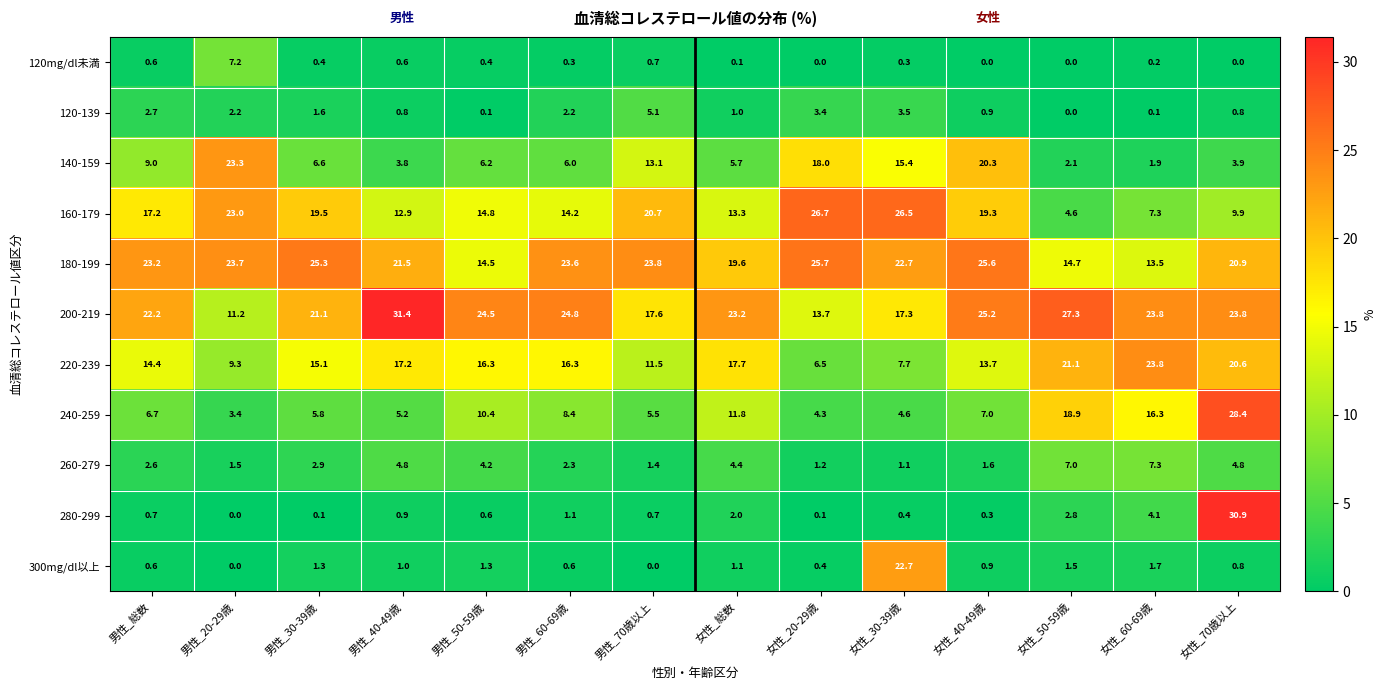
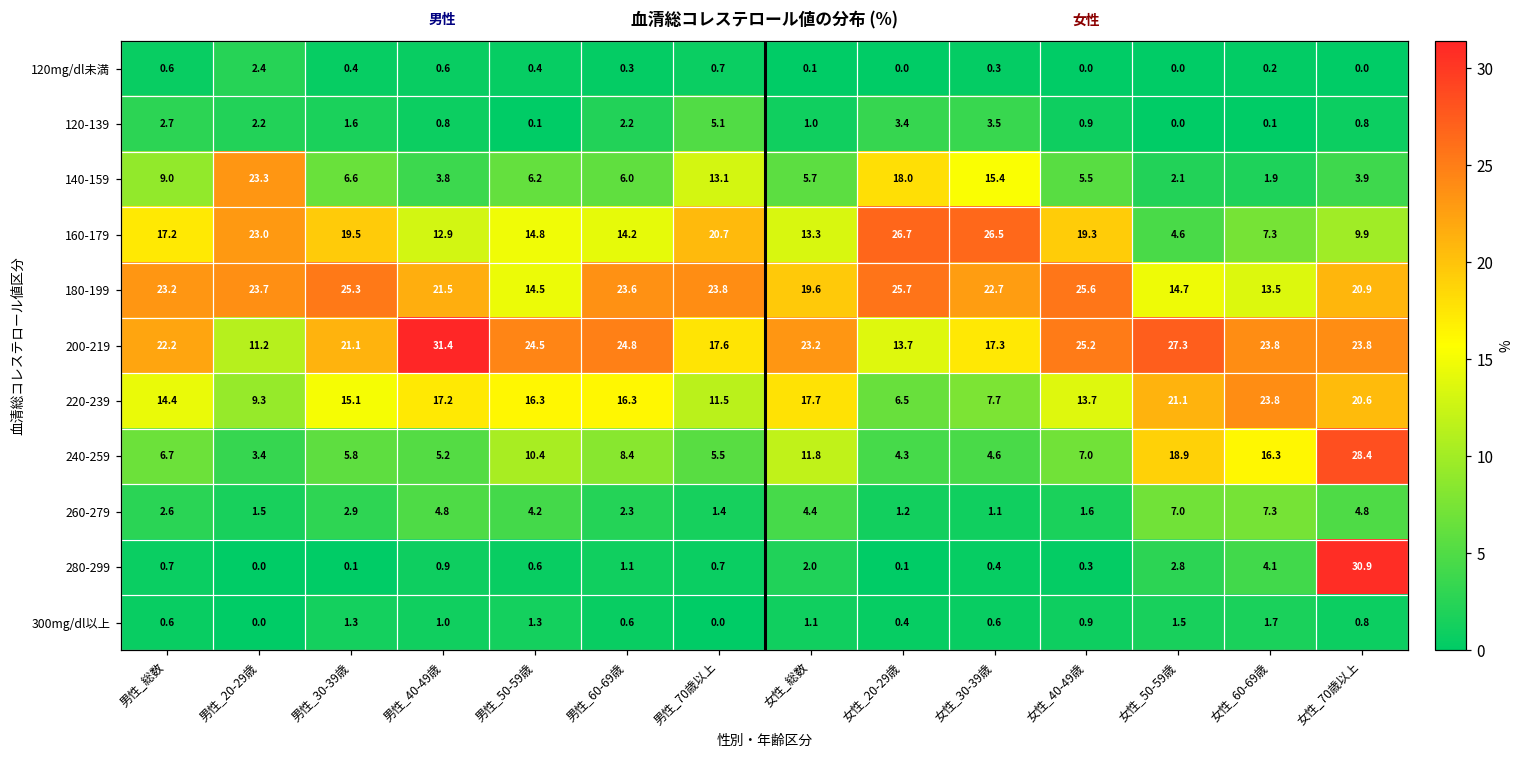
  {
    "120mg/dl未満": {
      "男性_総数": 0.6,
-     "男性_20-29歳": 7.2,
+     "男性_20-29歳": 2.4,
      "男性_30-39歳": 0.4,
      "男性_40-49歳": 0.6,
      "男性_50-59歳": 0.4,
      "男性_60-69歳": 0.3,
      "男性_70歳以上": 0.7,
      "女性_総数": 0.1,
      "女性_20-29歳": 0.0,
      "女性_30-39歳": 0.3,
      "女性_40-49歳": 0.0,
      "女性_50-59歳": 0.0,
      "女性_60-69歳": 0.2,
      "女性_70歳以上": 0.0
    },
    "120-139": {
      "男性_総数": 2.7,
      "男性_20-29歳": 2.2,
      "男性_30-39歳": 1.6,
      "男性_40-49歳": 0.8,
      "男性_50-59歳": 0.1,
      "男性_60-69歳": 2.2,
      "男性_70歳以上": 5.1,
      "女性_総数": 1.0,
      "女性_20-29歳": 3.4,
      "女性_30-39歳": 3.5,
      "女性_40-49歳": 0.9,
      "女性_50-59歳": 0.0,
      "女性_60-69歳": 0.1,
      "女性_70歳以上": 0.8
    },
    "140-159": {
      "男性_総数": 9.0,
      "男性_20-29歳": 23.3,
      "男性_30-39歳": 6.6,
      "男性_40-49歳": 3.8,
      "男性_50-59歳": 6.2,
      "男性_60-69歳": 6.0,
      "男性_70歳以上": 13.1,
      "女性_総数": 5.7,
      "女性_20-29歳": 18.0,
      "女性_30-39歳": 15.4,
-     "女性_40-49歳": 20.3,
+     "女性_40-49歳": 5.5,
      "女性_50-59歳": 2.1,
      "女性_60-69歳": 1.9,
      "女性_70歳以上": 3.9
    },
    "160-179": {
      "男性_総数": 17.2,
      "男性_20-29歳": 23.0,
      "男性_30-39歳": 19.5,
      "男性_40-49歳": 12.9,
      "男性_50-59歳": 14.8,
      "男性_60-69歳": 14.2,
      "男性_70歳以上": 20.7,
      "女性_総数": 13.3,
      "女性_20-29歳": 26.7,
      "女性_30-39歳": 26.5,
      "女性_40-49歳": 19.3,
      "女性_50-59歳": 4.6,
      "女性_60-69歳": 7.3,
      "女性_70歳以上": 9.9
    },
    "180-199": {
      "男性_総数": 23.2,
      "男性_20-29歳": 23.7,
      "男性_30-39歳": 25.3,
      "男性_40-49歳": 21.5,
      "男性_50-59歳": 14.5,
      "男性_60-69歳": 23.6,
      "男性_70歳以上": 23.8,
      "女性_総数": 19.6,
      "女性_20-29歳": 25.7,
      "女性_30-39歳": 22.7,
      "女性_40-49歳": 25.6,
      "女性_50-59歳": 14.7,
      "女性_60-69歳": 13.5,
      "女性_70歳以上": 20.9
    },
    "200-219": {
      "男性_総数": 22.2,
      "男性_20-29歳": 11.2,
      "男性_30-39歳": 21.1,
      "男性_40-49歳": 31.4,
      "男性_50-59歳": 24.5,
      "男性_60-69歳": 24.8,
      "男性_70歳以上": 17.6,
      "女性_総数": 23.2,
      "女性_20-29歳": 13.7,
      "女性_30-39歳": 17.3,
      "女性_40-49歳": 25.2,
      "女性_50-59歳": 27.3,
      "女性_60-69歳": 23.8,
      "女性_70歳以上": 23.8
    },
    "220-239": {
      "男性_総数": 14.4,
      "男性_20-29歳": 9.3,
      "男性_30-39歳": 15.1,
      "男性_40-49歳": 17.2,
      "男性_50-59歳": 16.3,
      "男性_60-69歳": 16.3,
      "男性_70歳以上": 11.5,
      "女性_総数": 17.7,
      "女性_20-29歳": 6.5,
      "女性_30-39歳": 7.7,
      "女性_40-49歳": 13.7,
      "女性_50-59歳": 21.1,
      "女性_60-69歳": 23.8,
      "女性_70歳以上": 20.6
    },
    "240-259": {
      "男性_総数": 6.7,
      "男性_20-29歳": 3.4,
      "男性_30-39歳": 5.8,
      "男性_40-49歳": 5.2,
      "男性_50-59歳": 10.4,
      "男性_60-69歳": 8.4,
      "男性_70歳以上": 5.5,
      "女性_総数": 11.8,
      "女性_20-29歳": 4.3,
      "女性_30-39歳": 4.6,
      "女性_40-49歳": 7.0,
      "女性_50-59歳": 18.9,
      "女性_60-69歳": 16.3,
      "女性_70歳以上": 28.4
    },
    "260-279": {
      "男性_総数": 2.6,
      "男性_20-29歳": 1.5,
      "男性_30-39歳": 2.9,
      "男性_40-49歳": 4.8,
      "男性_50-59歳": 4.2,
      "男性_60-69歳": 2.3,
      "男性_70歳以上": 1.4,
      "女性_総数": 4.4,
      "女性_20-29歳": 1.2,
      "女性_30-39歳": 1.1,
      "女性_40-49歳": 1.6,
      "女性_50-59歳": 7.0,
      "女性_60-69歳": 7.3,
      "女性_70歳以上": 4.8
    },
    "280-299": {
      "男性_総数": 0.7,
      "男性_20-29歳": 0.0,
      "男性_30-39歳": 0.1,
      "男性_40-49歳": 0.9,
      "男性_50-59歳": 0.6,
      "男性_60-69歳": 1.1,
      "男性_70歳以上": 0.7,
      "女性_総数": 2.0,
      "女性_20-29歳": 0.1,
      "女性_30-39歳": 0.4,
      "女性_40-49歳": 0.3,
      "女性_50-59歳": 2.8,
      "女性_60-69歳": 4.1,
      "女性_70歳以上": 30.9
    },
    "300mg/dl以上": {
      "男性_総数": 0.6,
      "男性_20-29歳": 0.0,
      "男性_30-39歳": 1.3,
      "男性_40-49歳": 1.0,
      "男性_50-59歳": 1.3,
      "男性_60-69歳": 0.6,
      "男性_70歳以上": 0.0,
      "女性_総数": 1.1,
      "女性_20-29歳": 0.4,
-     "女性_30-39歳": 22.7,
+     "女性_30-39歳": 0.6,
      "女性_40-49歳": 0.9,
      "女性_50-59歳": 1.5,
      "女性_60-69歳": 1.7,
      "女性_70歳以上": 0.8
    }
  }
